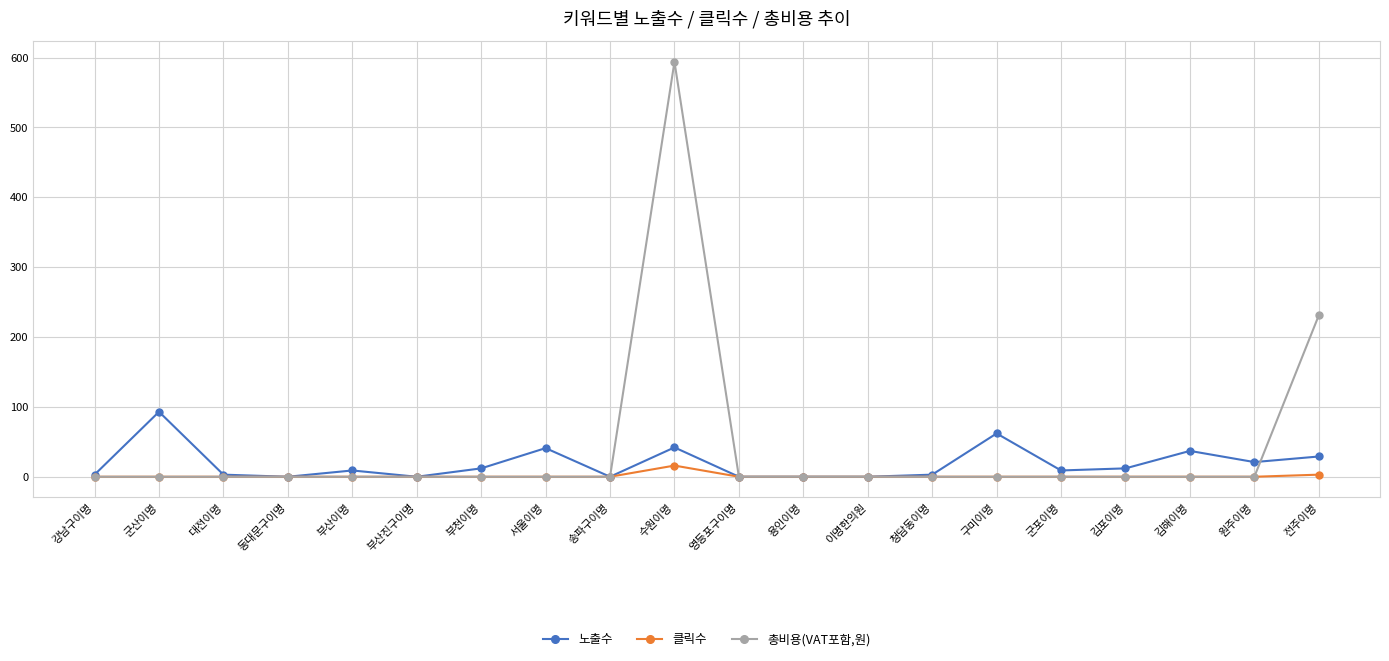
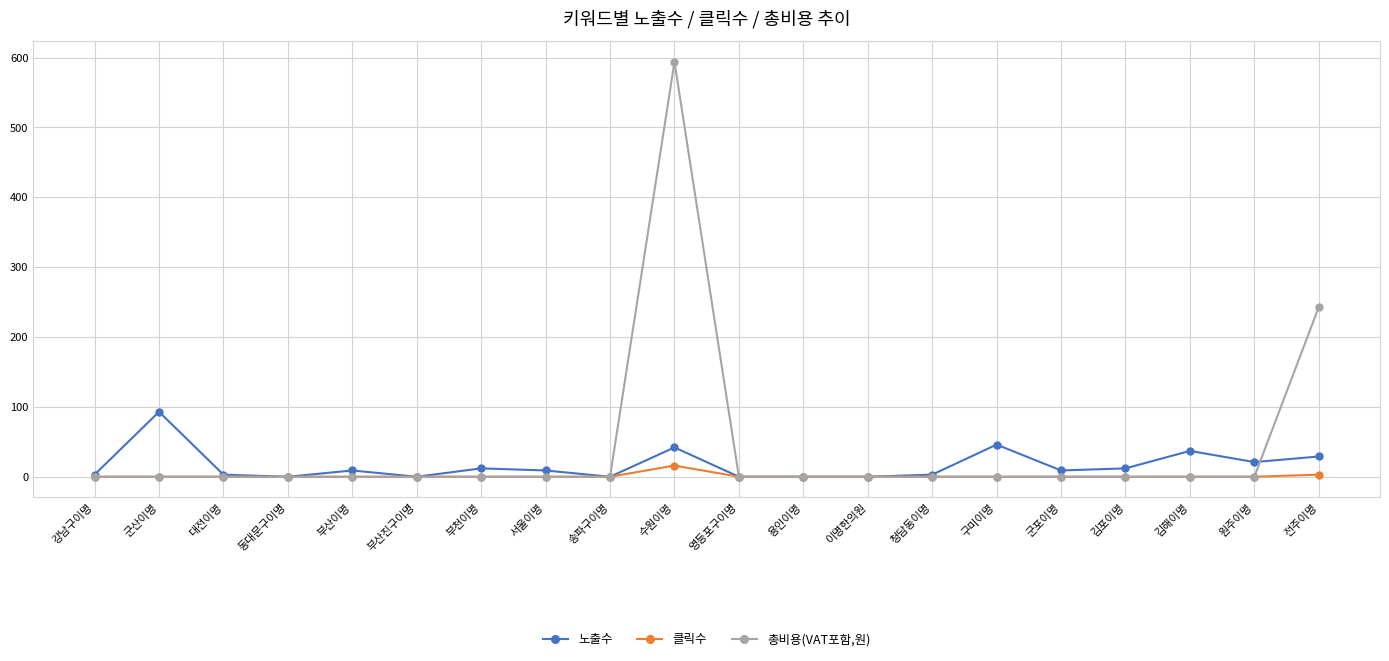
  {
    "노출수": {
      "군산이명": 90,
      "부산이명": 10,
      "부천이명": 10,
-     "서울이명": 40,
+     "서울이명": 10,
      "수원이명": 40,
-     "구미이명": 60,
+     "구미이명": 50,
      "군포이명": 10,
      "김포이명": 10,
      "김해이명": 40,
      "원주이명": 20,
      "전주이명": 30
    },
    "클릭수": {
      "수원이명": 20,
      "전주이명": 0
    },
    "총비용(VAT포함,원)": {
      "수원이명": 590,
-     "전주이명": 230
+     "전주이명": 240
    }
  }
